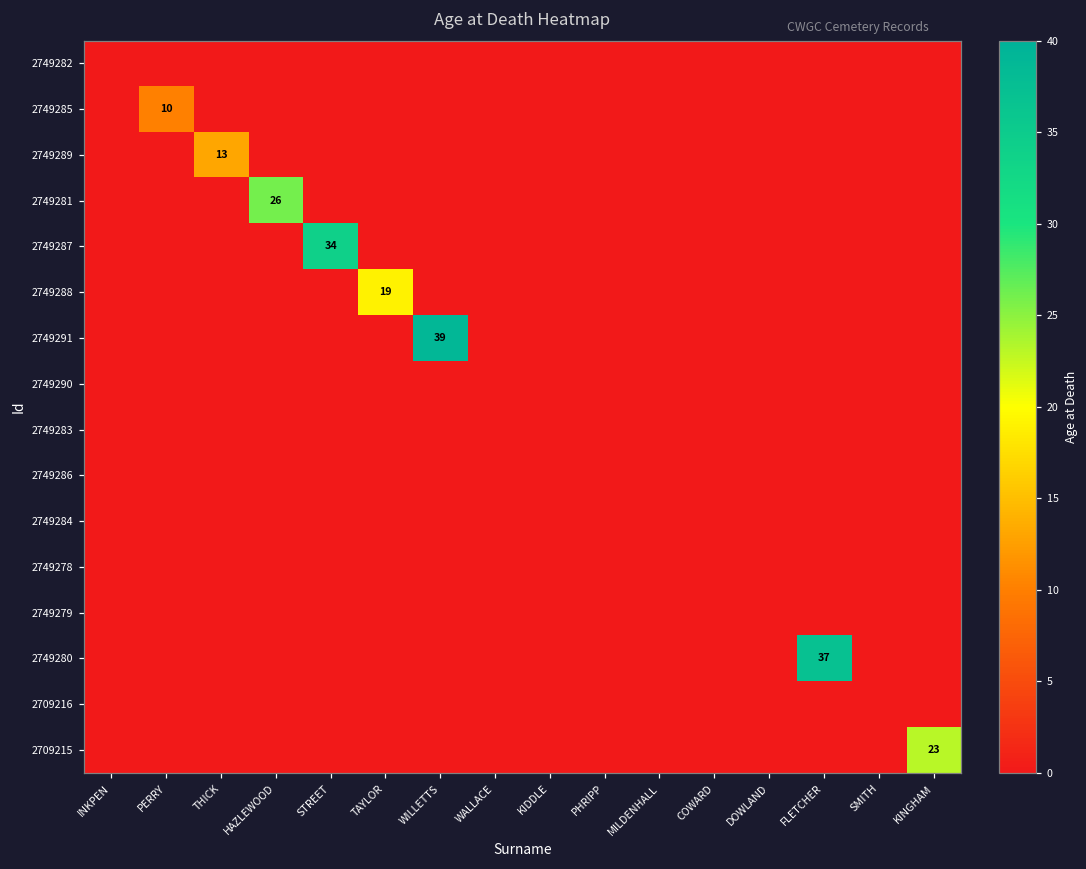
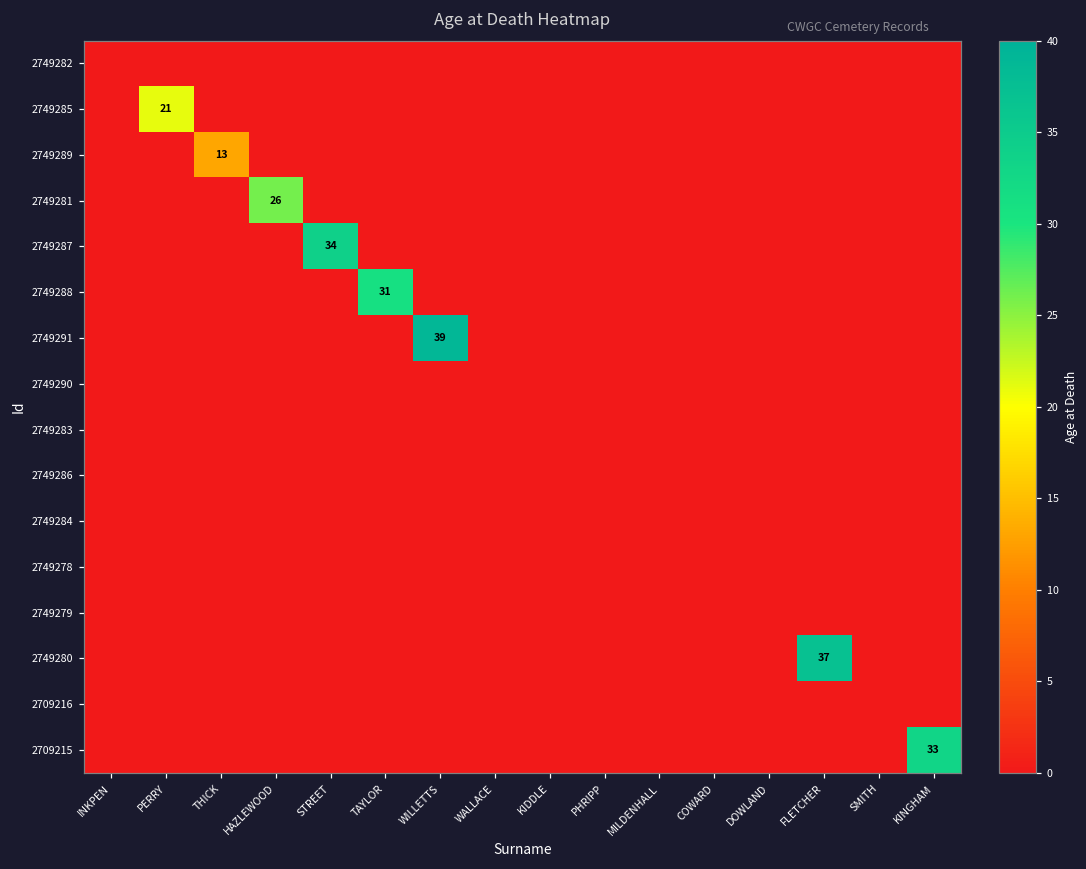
  {
    "2749285": {
-     "PERRY": 10
+     "PERRY": 21
    },
    "2749289": {
      "THICK": 13
    },
    "2749281": {
      "HAZLEWOOD": 26
    },
    "2749287": {
      "STREET": 34
    },
    "2749288": {
-     "TAYLOR": 19
+     "TAYLOR": 31
    },
    "2749291": {
      "WILLETTS": 39
    },
    "2749280": {
      "FLETCHER": 37
    },
    "2709215": {
-     "KINGHAM": 23
+     "KINGHAM": 33
    }
  }
